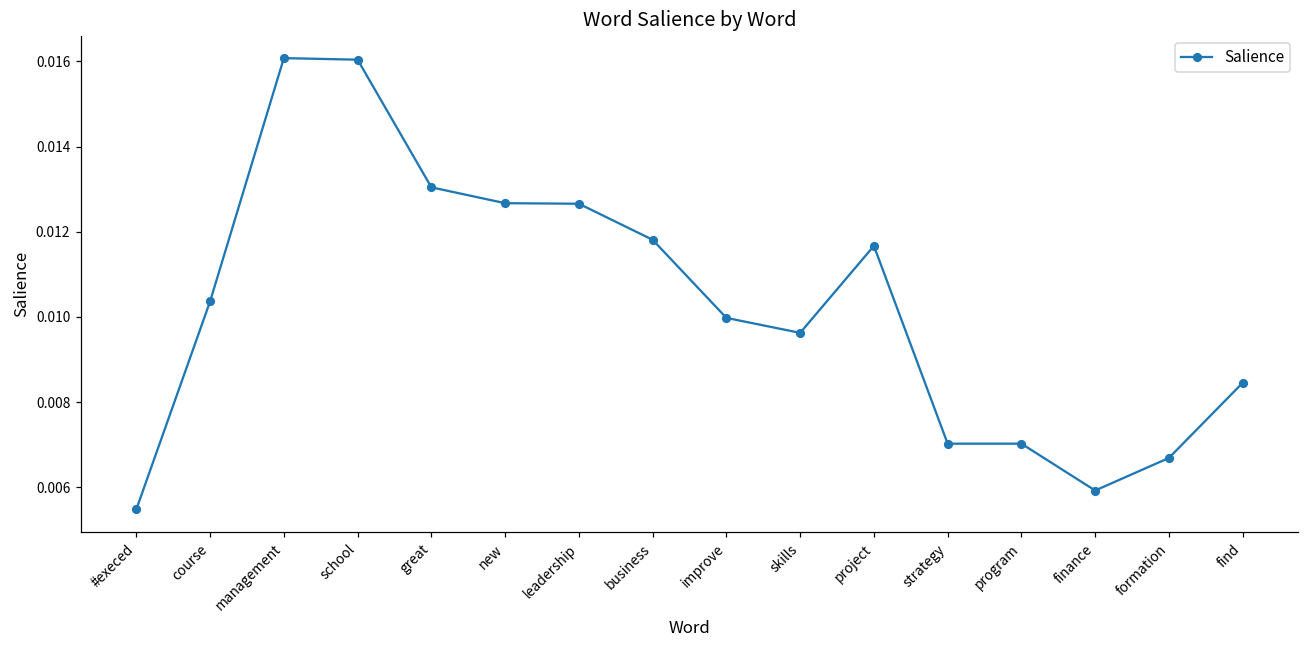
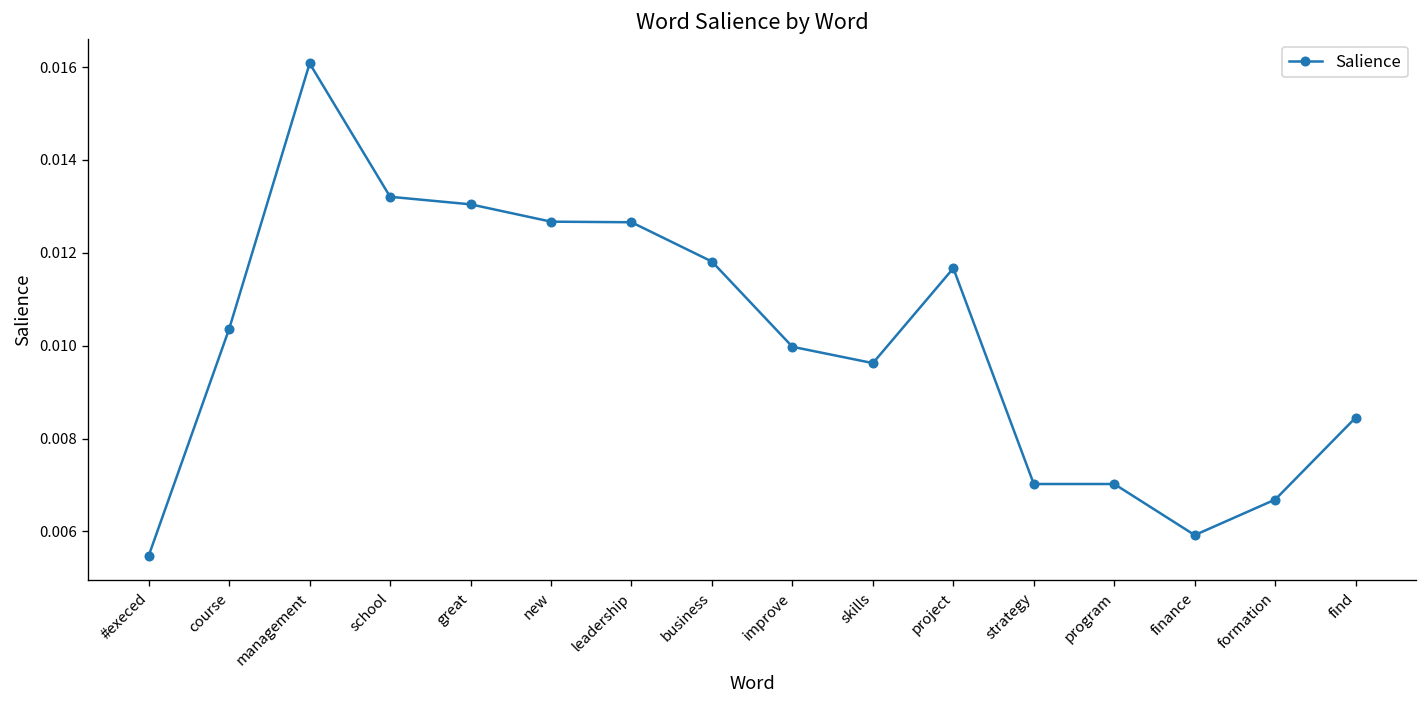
  {
    "#execed": 0.0055,
    "course": 0.0104,
    "management": 0.0161,
-   "school": 0.0160,
+   "school": 0.0132,
    "great": 0.0130,
    "new": 0.0127,
    "leadership": 0.0127,
    "business": 0.0118,
    "improve": 0.0100,
    "skills": 0.0096,
    "project": 0.0117,
    "strategy": 0.0070,
    "program": 0.0070,
    "finance": 0.0059,
    "formation": 0.0067,
    "find": 0.0085
  }
